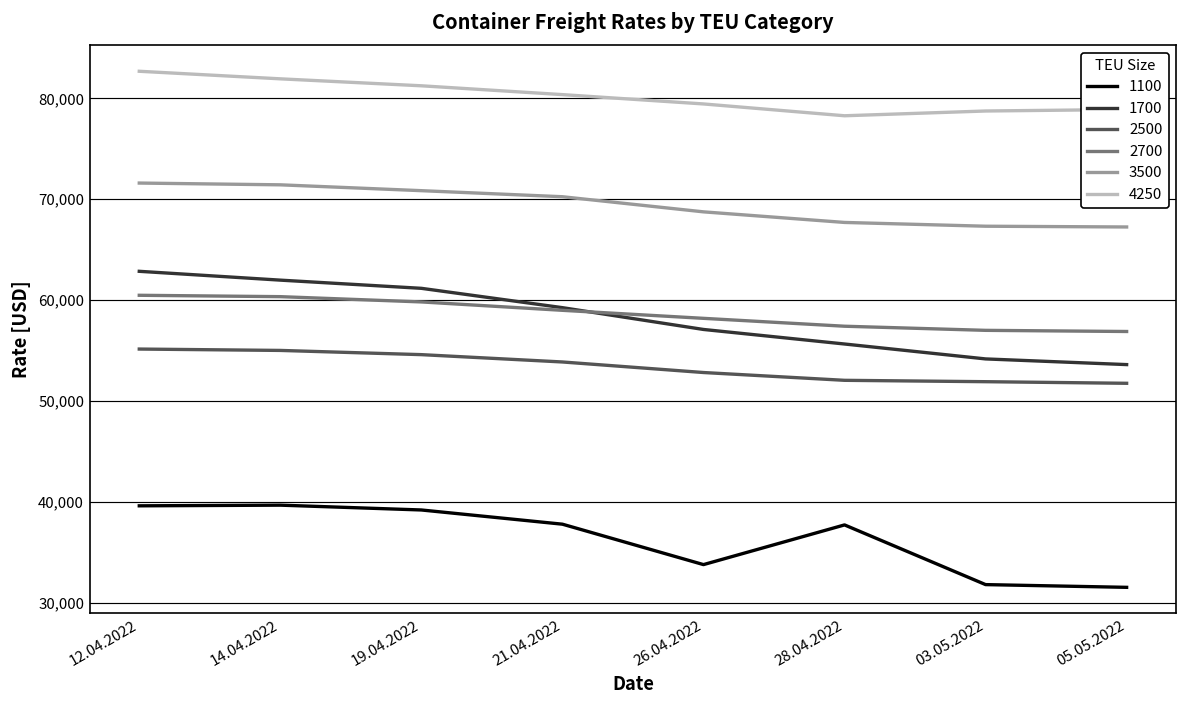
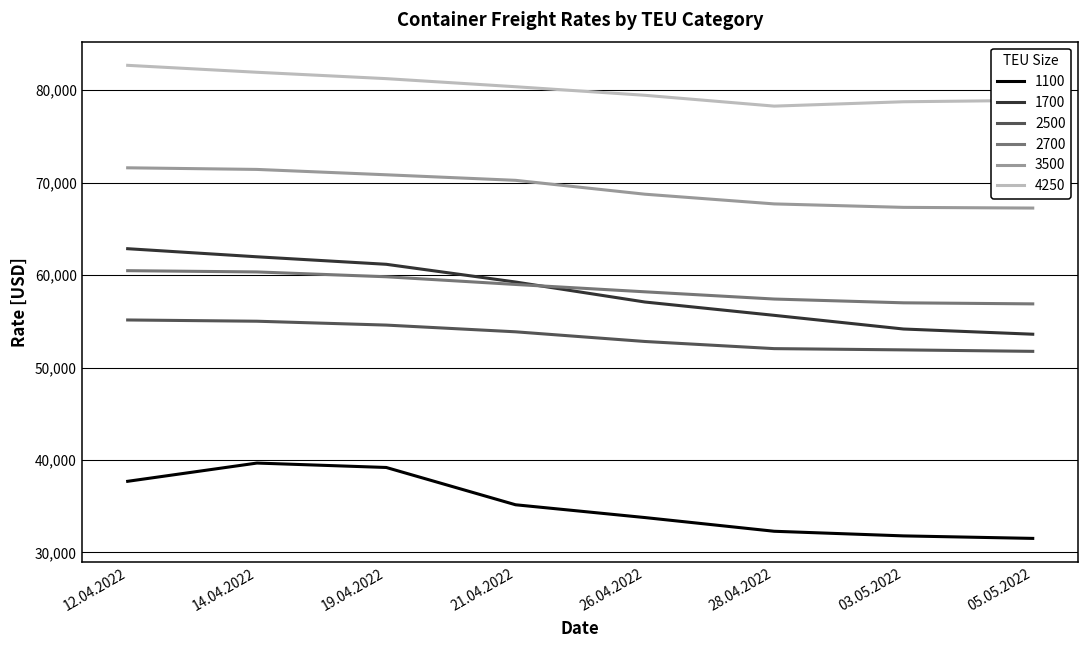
  {
    "1100": {
-     "12.04.2022": "40,000",
+     "12.04.2022": "38,000",
      "14.04.2022": "40,000",
      "19.04.2022": "39,000",
-     "21.04.2022": "38,000",
+     "21.04.2022": "35,000",
      "26.04.2022": "34,000",
-     "28.04.2022": "38,000",
+     "28.04.2022": "32,000",
      "03.05.2022": "32,000",
      "05.05.2022": "32,000"
    }
  }
